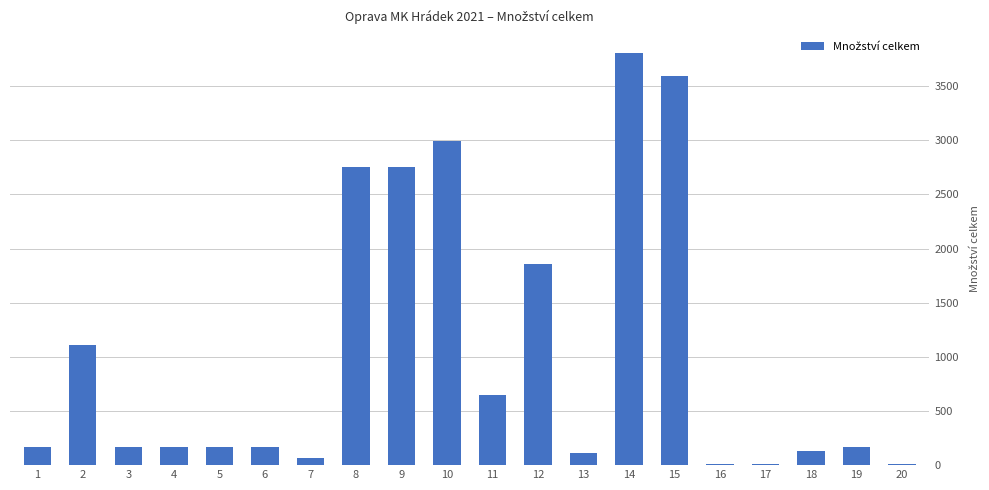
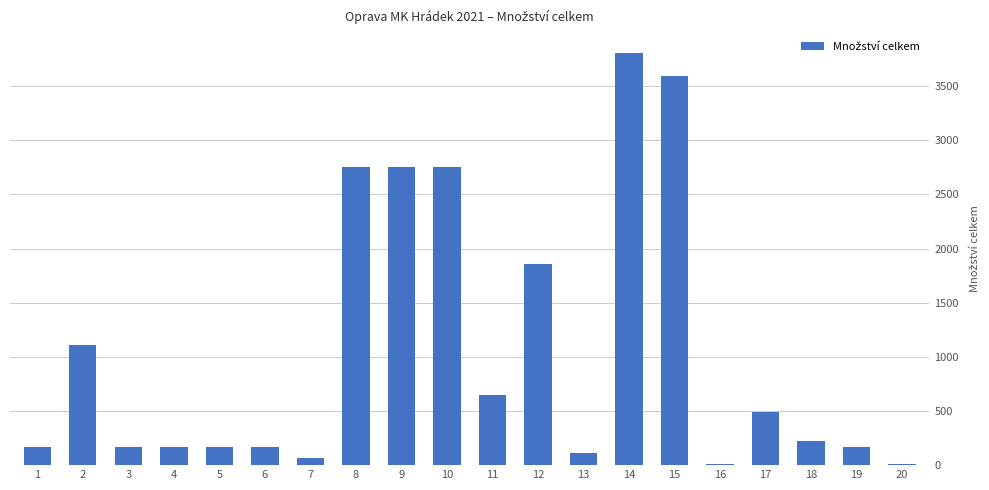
  {
    "1": 170,
    "2": 1110,
    "3": 170,
    "4": 170,
    "5": 170,
    "6": 170,
    "7": 60,
    "8": 2760,
    "9": 2760,
-   "10": 3000,
+   "10": 2760,
    "11": 650,
    "12": 1860,
    "13": 110,
    "14": 3810,
    "15": 3600,
-   "17": 10,
-   "18": 130,
+   "17": 490,
+   "18": 220,
    "19": 170
  }
